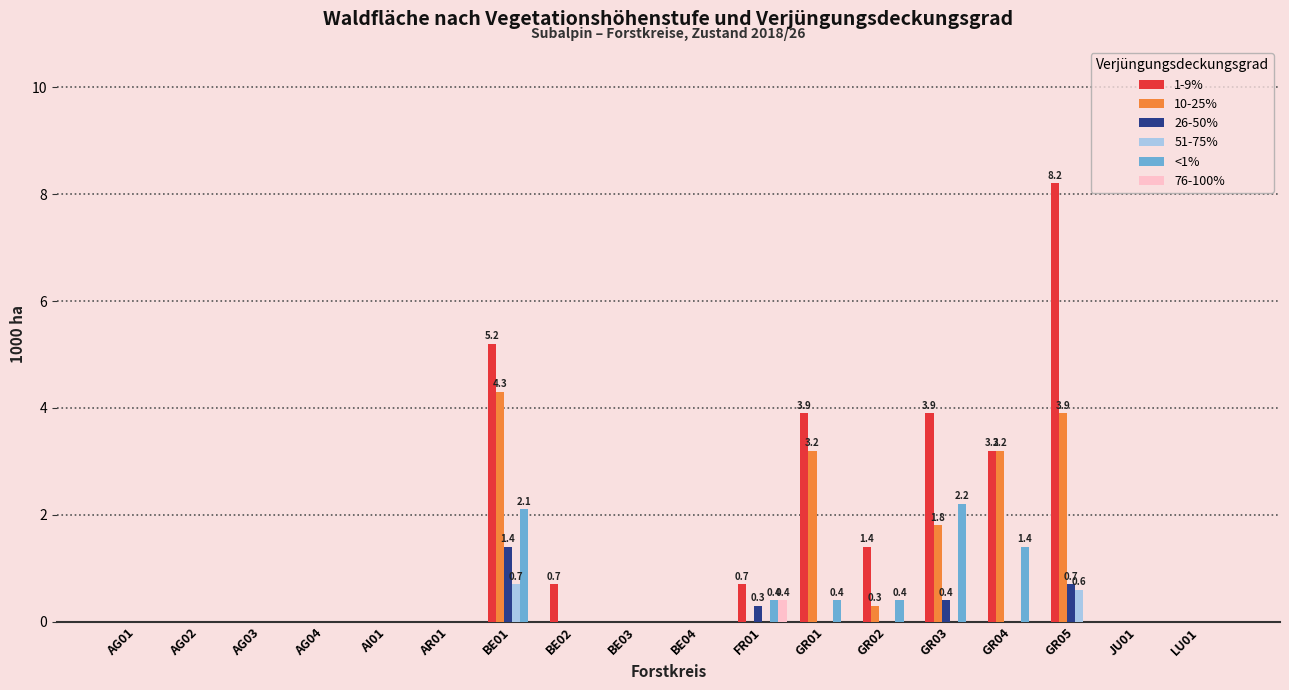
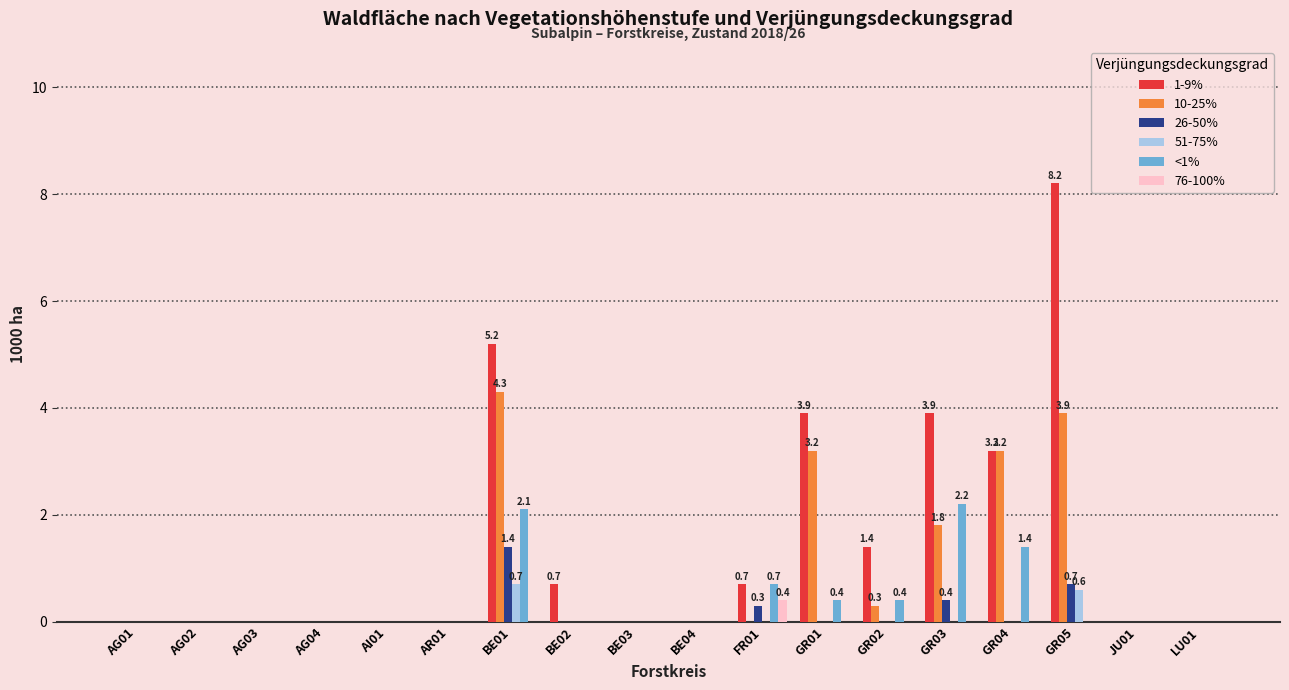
  {
    "1-9%": {
      "BE01": 5.2,
      "BE02": 0.7,
      "FR01": 0.7,
      "GR01": 3.9,
      "GR02": 1.4,
      "GR03": 3.9,
      "GR05": 8.2
    },
    "10-25%": {
      "BE01": 4.3,
      "GR01": 3.2,
      "GR02": 0.3,
      "GR03": 1.8,
      "GR05": 3.9
    },
    "26-50%": {
      "BE01": 1.4,
      "FR01": 0.3,
      "GR03": 0.4
    },
    "51-75%": {
      "BE01": 0.7
    },
    "<1%": {
      "BE01": 2.1,
-     "FR01": 0.4,
+     "FR01": 0.7,
      "GR01": 0.4,
      "GR02": 0.4,
      "GR03": 2.2,
      "GR04": 1.4
    },
    "76-100%": {
      "FR01": 0.4
    }
  }
